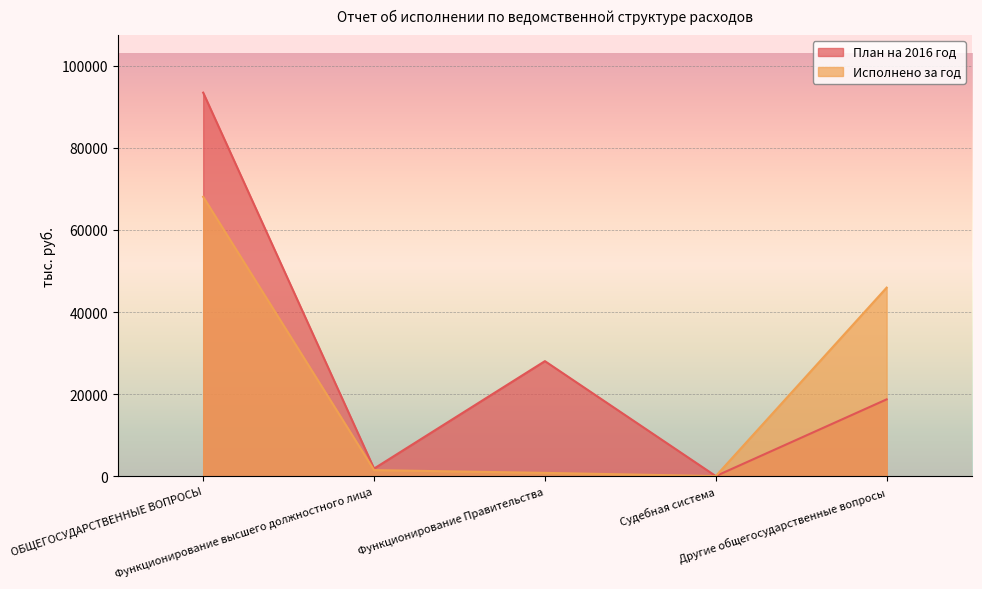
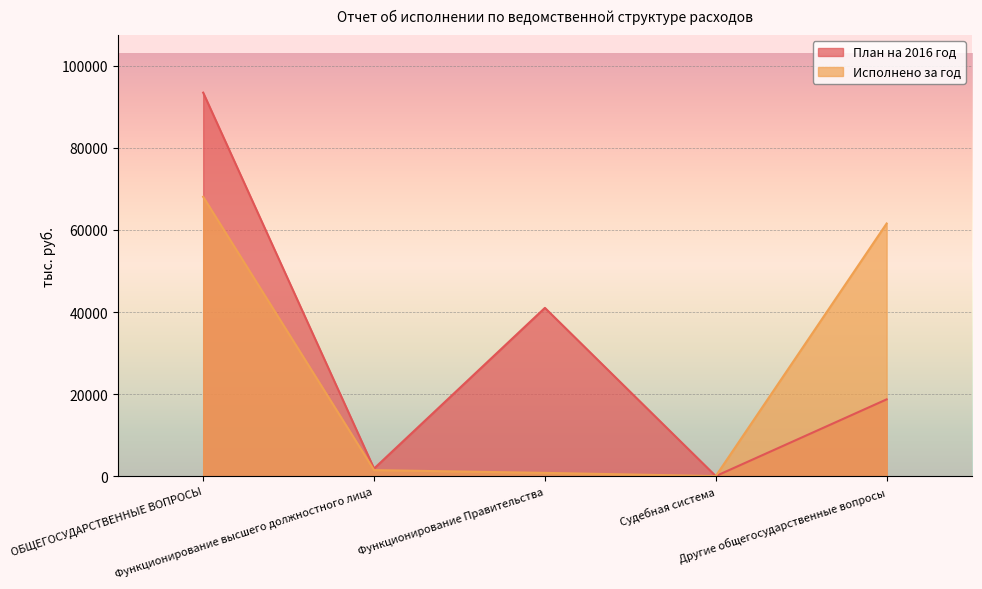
  {
    "План на 2016 год": {
      "ОБЩЕГОСУДАРСТВЕННЫЕ ВОПРОСЫ": 93000,
-     "Функционирование Правительства": 28000,
+     "Функционирование Правительства": 41000,
      "Другие общегосударственные вопросы": 19000
    },
    "Исполнено за год": {
      "ОБЩЕГОСУДАРСТВЕННЫЕ ВОПРОСЫ": 68000,
      "Функционирование Правительства": 1000,
-     "Другие общегосударственные вопросы": 46000
+     "Другие общегосударственные вопросы": 62000
    }
  }
